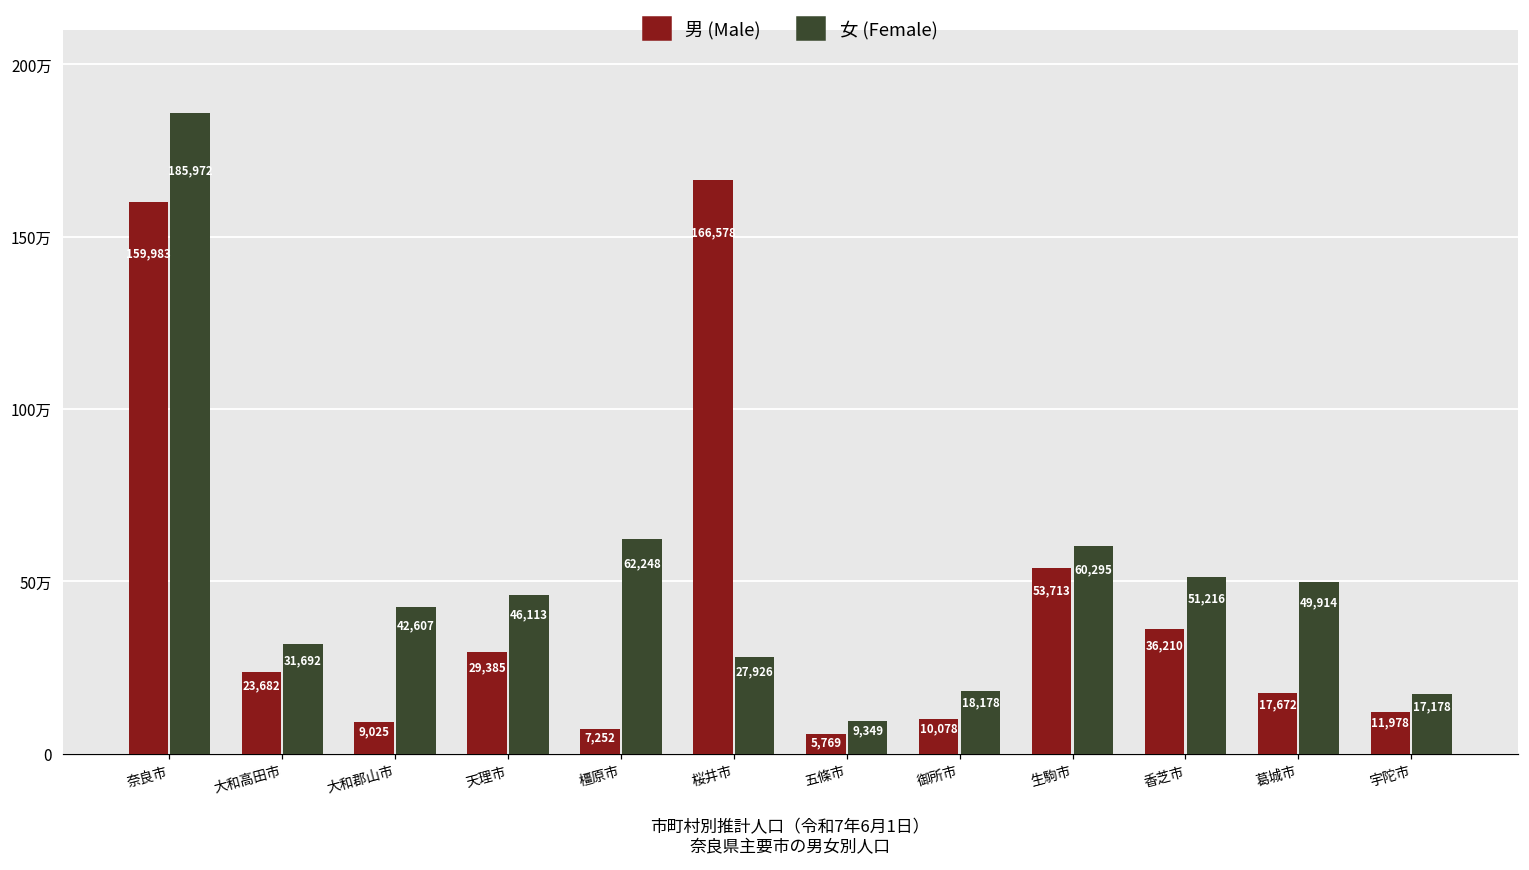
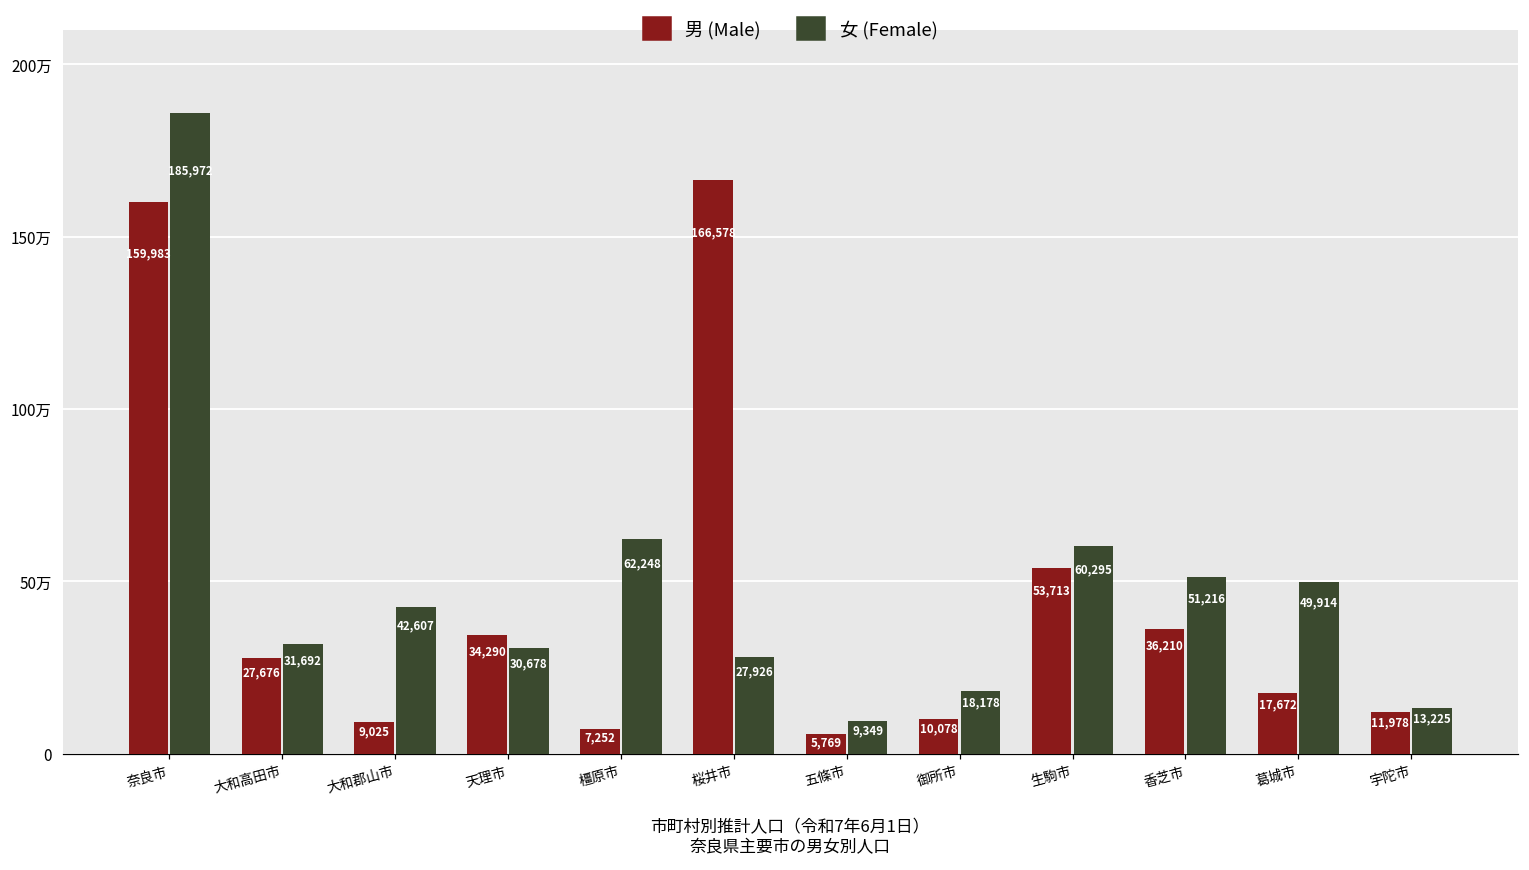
  {
    "男 (Male)": {
      "奈良市": "159,983",
-     "大和高田市": "23,682",
+     "大和高田市": "27,676",
      "大和郡山市": "9,025",
-     "天理市": "29,385",
+     "天理市": "34,290",
      "橿原市": "7,252",
      "桜井市": "166,578",
      "五條市": "5,769",
      "御所市": "10,078",
      "生駒市": "53,713",
      "香芝市": "36,210",
      "葛城市": "17,672",
      "宇陀市": "11,978"
    },
    "女 (Female)": {
      "奈良市": "185,972",
      "大和高田市": "31,692",
      "大和郡山市": "42,607",
-     "天理市": "46,113",
+     "天理市": "30,678",
      "橿原市": "62,248",
      "桜井市": "27,926",
      "五條市": "9,349",
      "御所市": "18,178",
      "生駒市": "60,295",
      "香芝市": "51,216",
      "葛城市": "49,914",
-     "宇陀市": "17,178"
+     "宇陀市": "13,225"
    }
  }
